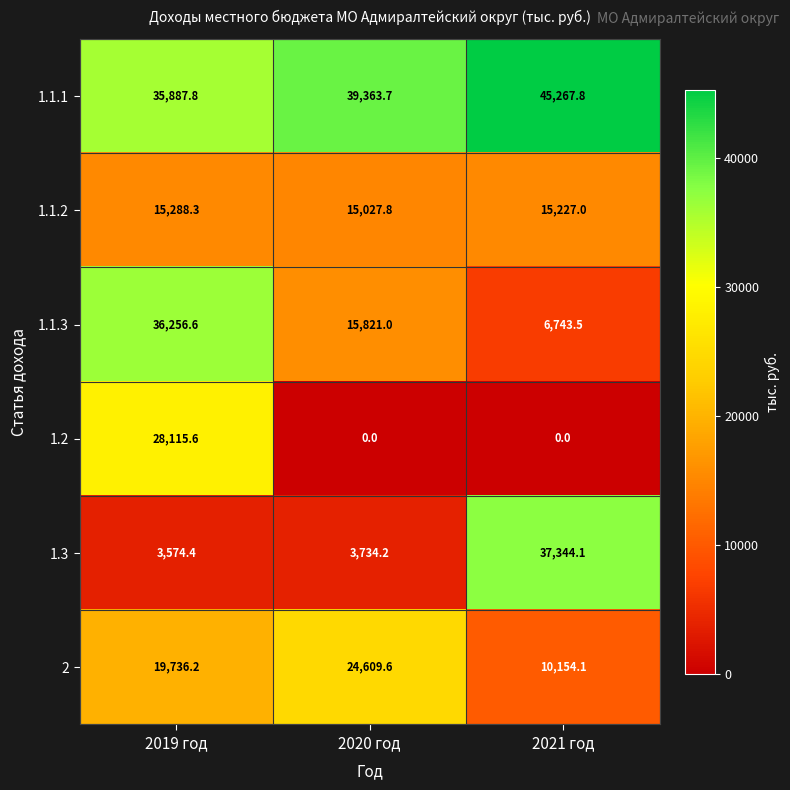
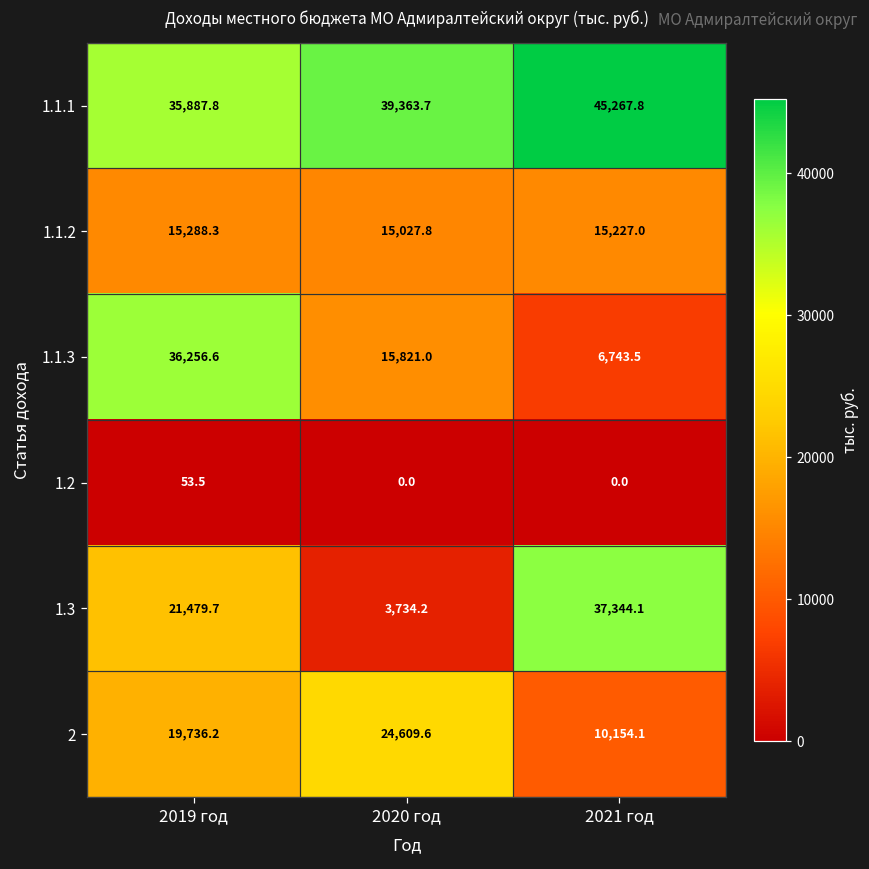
  {
    "1.1.1": {
      "2019 год": "35,887.8",
      "2020 год": "39,363.7",
      "2021 год": "45,267.8"
    },
    "1.1.2": {
      "2019 год": "15,288.3",
      "2020 год": "15,027.8",
      "2021 год": "15,227.0"
    },
    "1.1.3": {
      "2019 год": "36,256.6",
      "2020 год": "15,821.0",
      "2021 год": "6,743.5"
    },
    "1.2": {
-     "2019 год": "28,115.6",
+     "2019 год": "53.5",
      "2020 год": "0.0",
      "2021 год": "0.0"
    },
    "1.3": {
-     "2019 год": "3,574.4",
+     "2019 год": "21,479.7",
      "2020 год": "3,734.2",
      "2021 год": "37,344.1"
    },
    "2": {
      "2019 год": "19,736.2",
      "2020 год": "24,609.6",
      "2021 год": "10,154.1"
    }
  }
